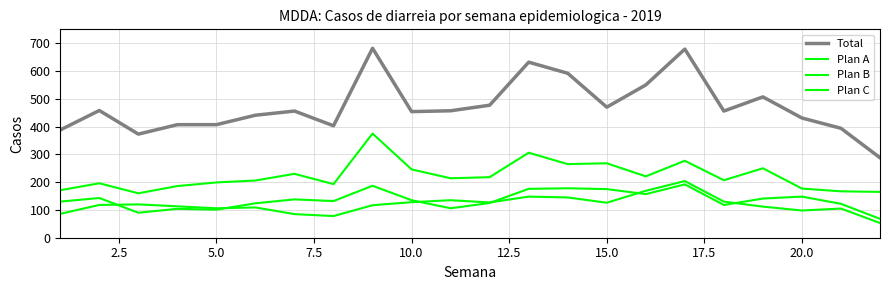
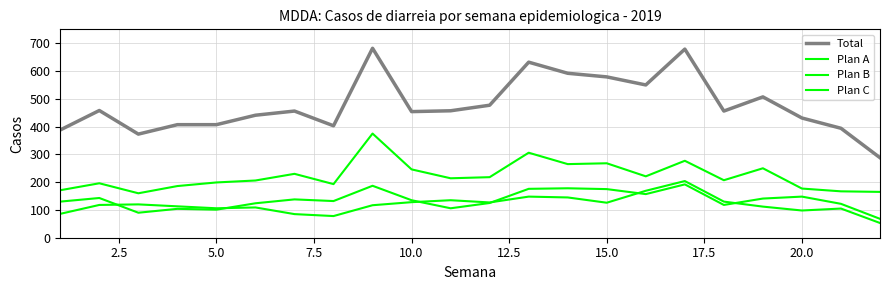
  {
    "Total": {
      "5.0": 410,
      "10.0": 450,
-     "15.0": 470,
+     "15.0": 580,
      "20.0": 430
    }
  }
